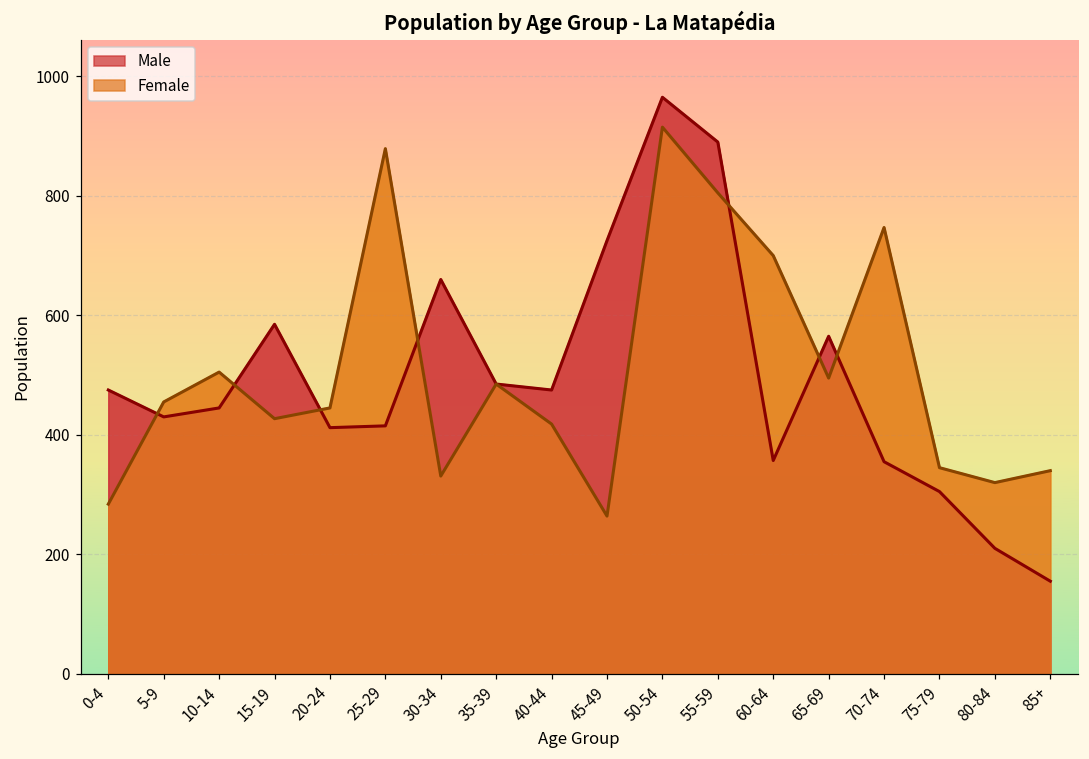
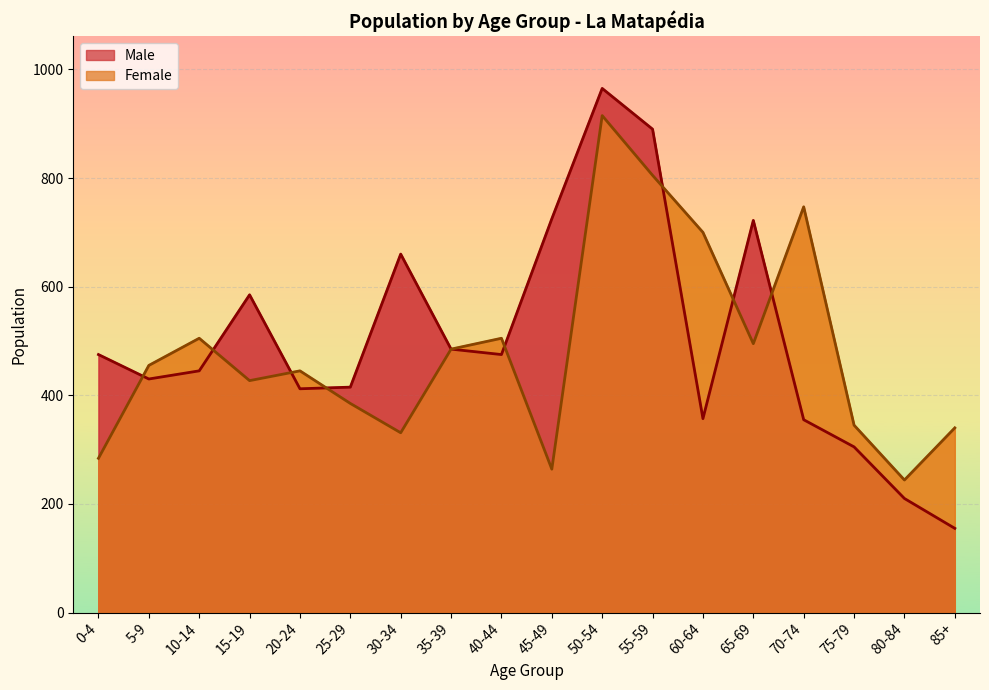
  {
    "Male": {
      "0-4": 480,
      "5-9": 430,
      "10-14": 450,
      "15-19": 590,
      "20-24": 410,
      "25-29": 420,
      "30-34": 660,
      "40-44": 480,
      "45-49": 730,
      "50-54": 970,
      "55-59": 890,
      "60-64": 360,
-     "65-69": 570,
+     "65-69": 720,
      "70-74": 360,
      "75-79": 310,
      "80-84": 210,
      "85+": 160
    },
    "Female": {
      "0-4": 280,
      "5-9": 460,
      "10-14": 510,
      "15-19": 430,
      "20-24": 450,
-     "25-29": 880,
+     "25-29": 390,
      "30-34": 330,
-     "40-44": 420,
+     "40-44": 510,
      "45-49": 260,
      "50-54": 920,
      "55-59": 810,
      "60-64": 700,
      "65-69": 500,
      "70-74": 750,
      "75-79": 350,
-     "80-84": 320,
+     "80-84": 240,
      "85+": 340
    }
  }
